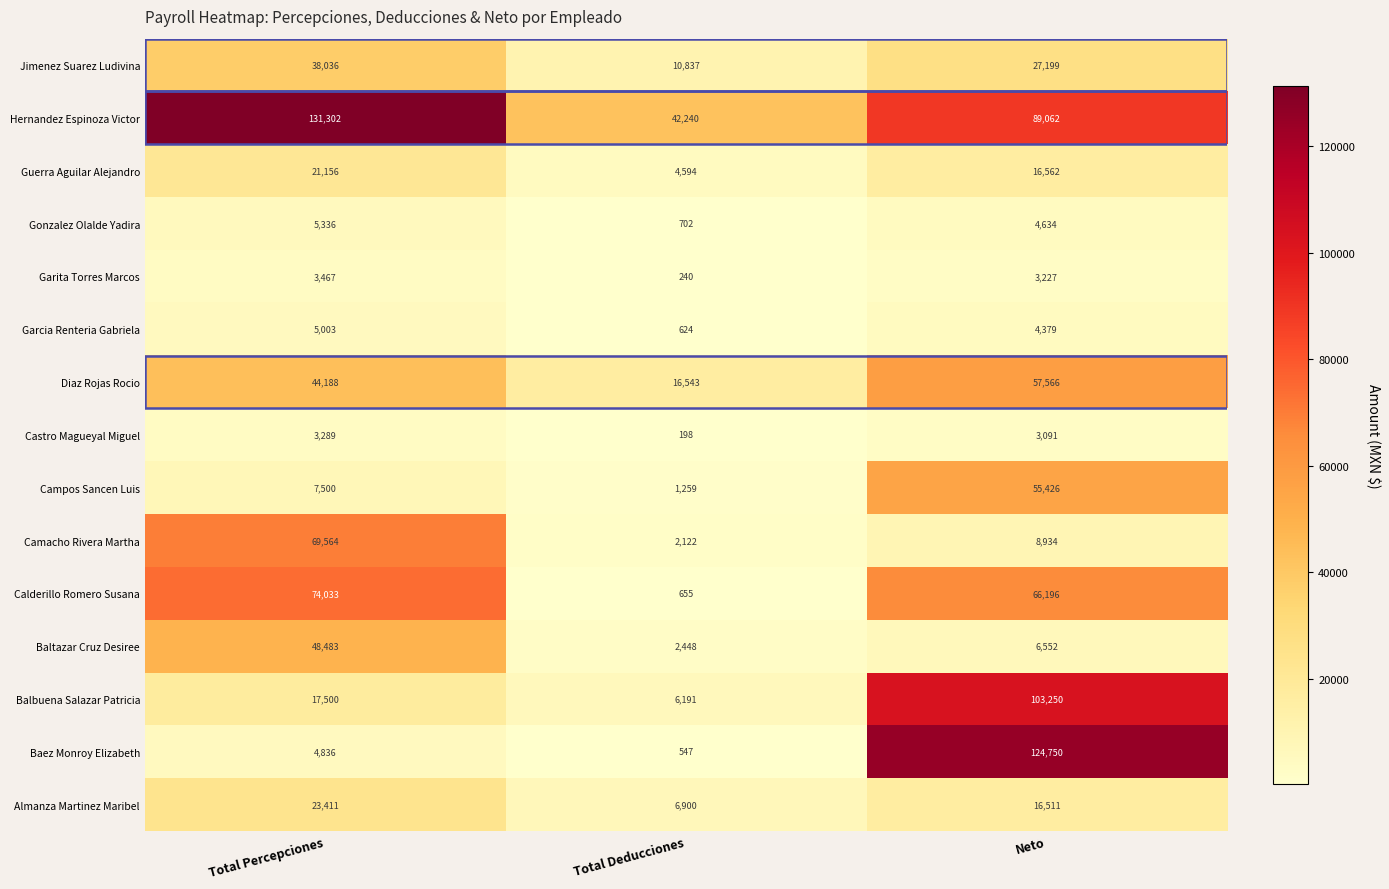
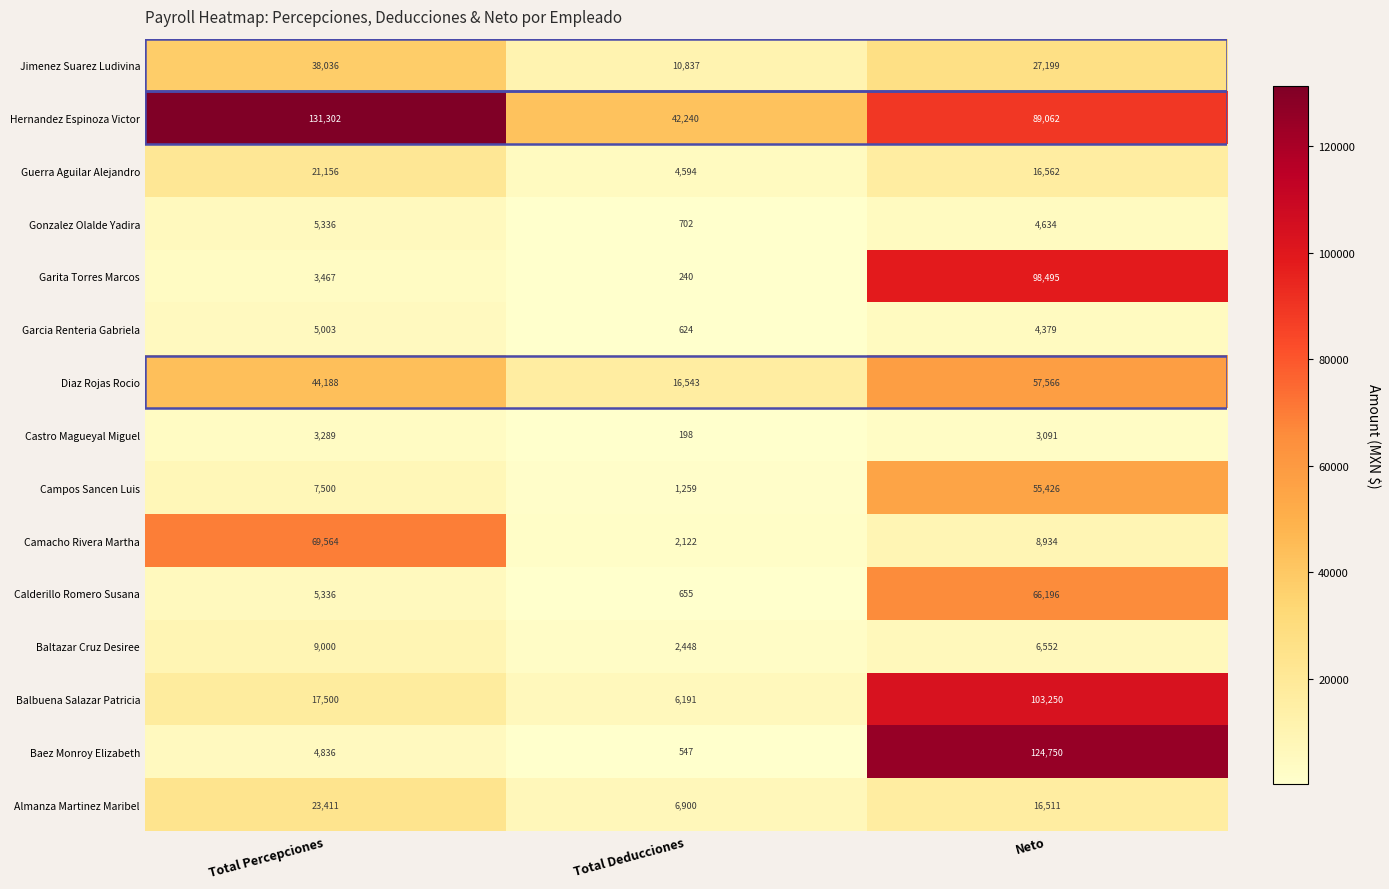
  {
    "Jimenez Suarez Ludivina": {
      "Total Percepciones": "38,036",
      "Total Deducciones": "10,837",
      "Neto": "27,199"
    },
    "Hernandez Espinoza Victor": {
      "Total Percepciones": "131,302",
      "Total Deducciones": "42,240",
      "Neto": "89,062"
    },
    "Guerra Aguilar Alejandro": {
      "Total Percepciones": "21,156",
      "Total Deducciones": "4,594",
      "Neto": "16,562"
    },
    "Gonzalez Olalde Yadira": {
      "Total Percepciones": "5,336",
      "Total Deducciones": "702",
      "Neto": "4,634"
    },
    "Garita Torres Marcos": {
      "Total Percepciones": "3,467",
      "Total Deducciones": "240",
-     "Neto": "3,227"
+     "Neto": "98,495"
    },
    "Garcia Renteria Gabriela": {
      "Total Percepciones": "5,003",
      "Total Deducciones": "624",
      "Neto": "4,379"
    },
    "Diaz Rojas Rocio": {
      "Total Percepciones": "44,188",
      "Total Deducciones": "16,543",
      "Neto": "57,566"
    },
    "Castro Magueyal Miguel": {
      "Total Percepciones": "3,289",
      "Total Deducciones": "198",
      "Neto": "3,091"
    },
    "Campos Sancen Luis": {
      "Total Percepciones": "7,500",
      "Total Deducciones": "1,259",
      "Neto": "55,426"
    },
    "Camacho Rivera Martha": {
      "Total Percepciones": "69,564",
      "Total Deducciones": "2,122",
      "Neto": "8,934"
    },
    "Calderillo Romero Susana": {
-     "Total Percepciones": "74,033",
+     "Total Percepciones": "5,336",
      "Total Deducciones": "655",
      "Neto": "66,196"
    },
    "Baltazar Cruz Desiree": {
-     "Total Percepciones": "48,483",
+     "Total Percepciones": "9,000",
      "Total Deducciones": "2,448",
      "Neto": "6,552"
    },
    "Balbuena Salazar Patricia": {
      "Total Percepciones": "17,500",
      "Total Deducciones": "6,191",
      "Neto": "103,250"
    },
    "Baez Monroy Elizabeth": {
      "Total Percepciones": "4,836",
      "Total Deducciones": "547",
      "Neto": "124,750"
    },
    "Almanza Martinez Maribel": {
      "Total Percepciones": "23,411",
      "Total Deducciones": "6,900",
      "Neto": "16,511"
    }
  }
